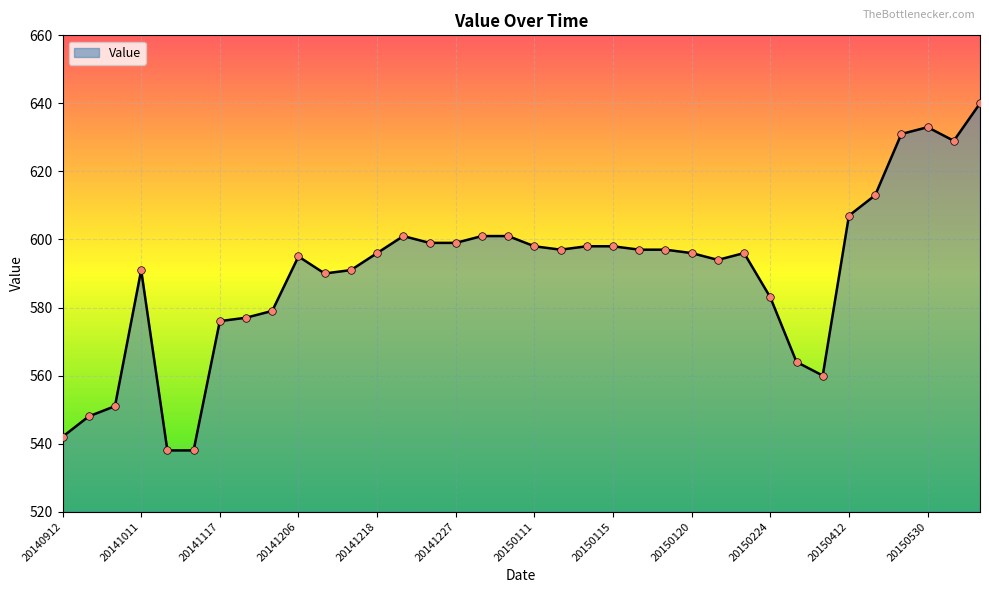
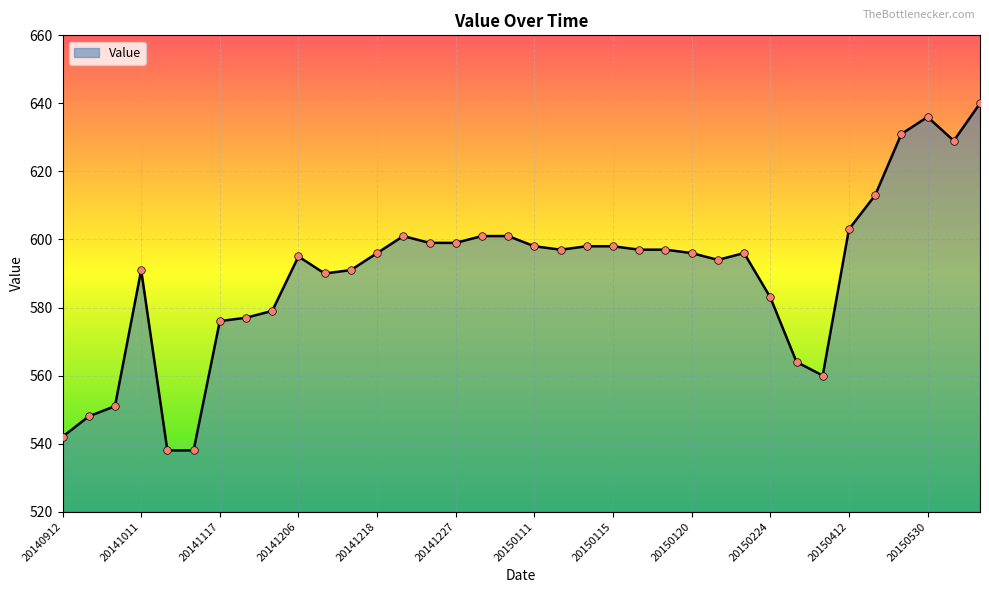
  {
    "20140912": 542,
    "20141011": 591,
    "20141117": 576,
    "20141206": 595,
    "20141218": 596,
    "20150120": 596,
    "20150224": 583,
-   "20150412": 607,
-   "20150530": 633
+   "20150412": 603,
+   "20150530": 636
  }
